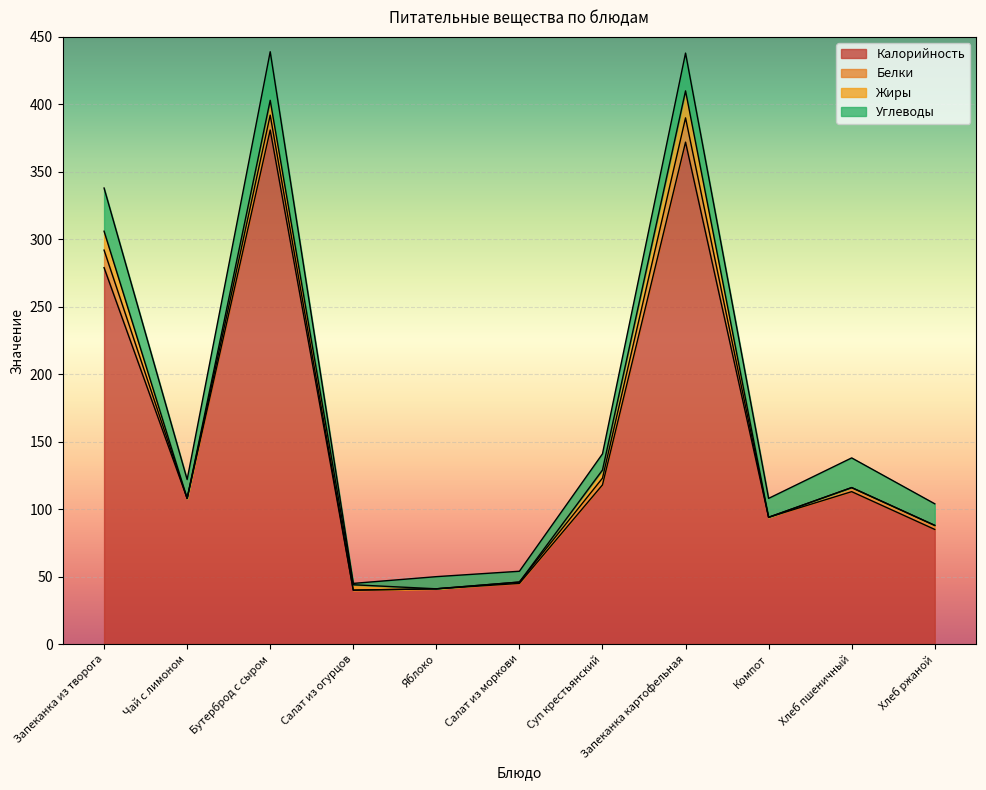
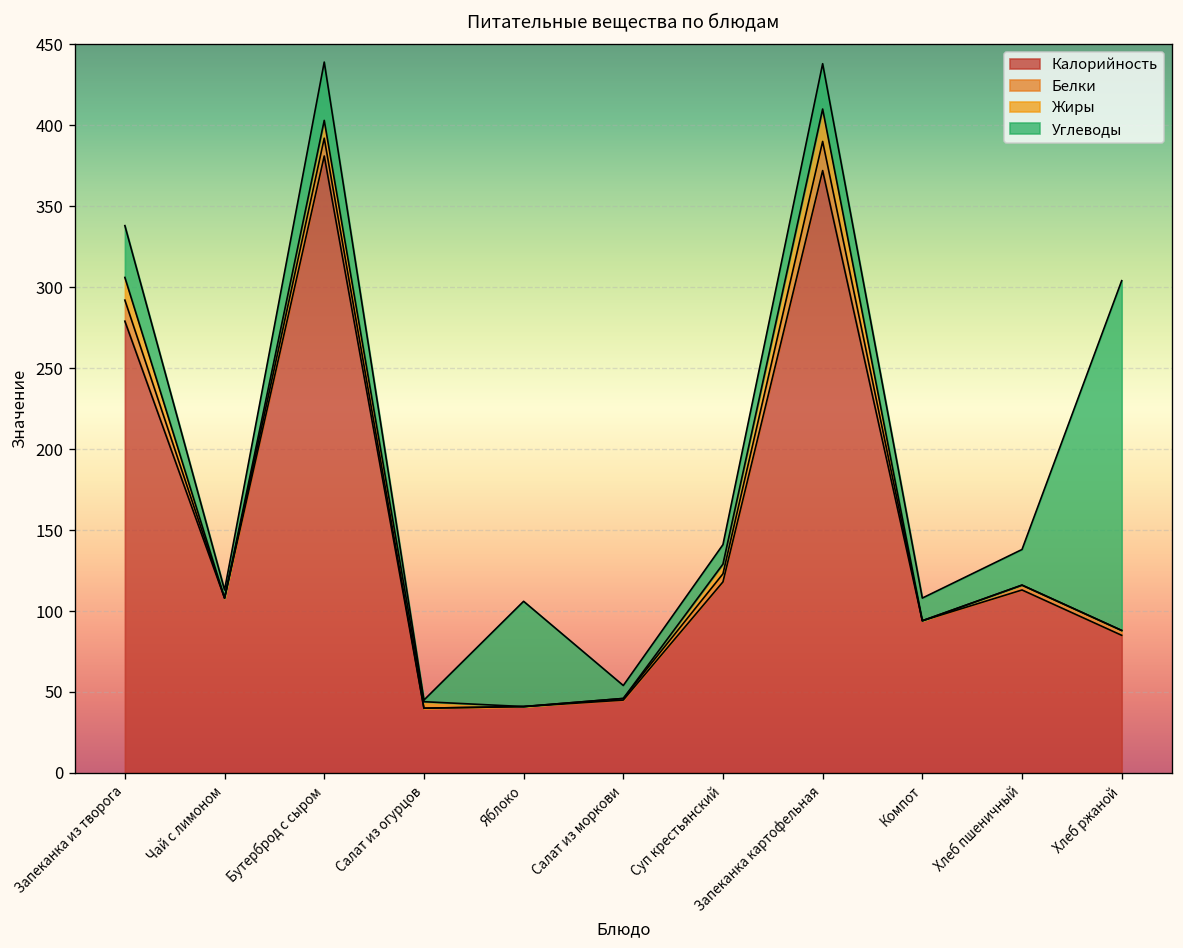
  {
    "Калорийность": {
      "Запеканка из творога": 279,
      "Бутерброд с сыром": 381,
      "Суп крестьянский": 118,
      "Запеканка картофельная": 372,
      "Хлеб пшеничный": 113,
      "Хлеб ржаной": 85
    },
    "Углеводы": {
      "Запеканка из творога": 32,
-     "Чай с лимоном": 14,
+     "Чай с лимоном": 5,
      "Бутерброд с сыром": 36,
-     "Яблоко": 9,
+     "Яблоко": 65,
      "Салат из моркови": 8,
      "Суп крестьянский": 12,
      "Запеканка картофельная": 28,
      "Компот": 14,
      "Хлеб пшеничный": 22,
-     "Хлеб ржаной": 16
+     "Хлеб ржаной": 216
    }
  }
